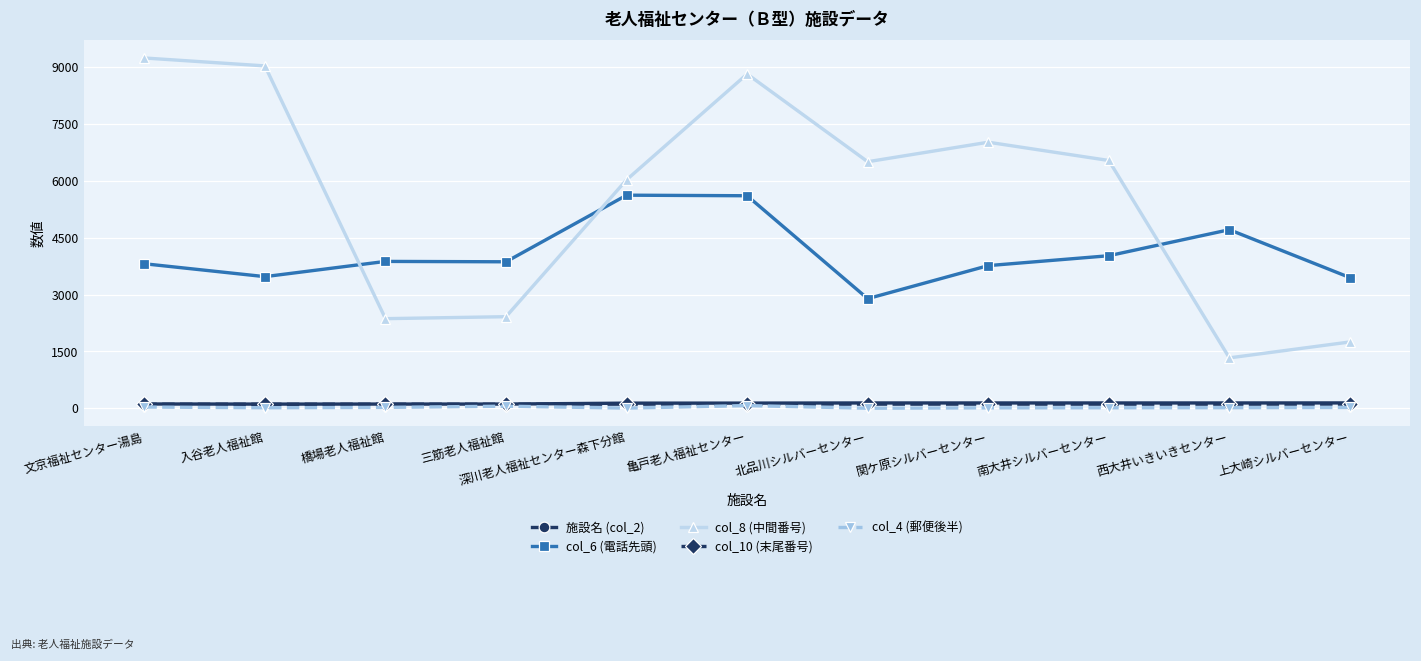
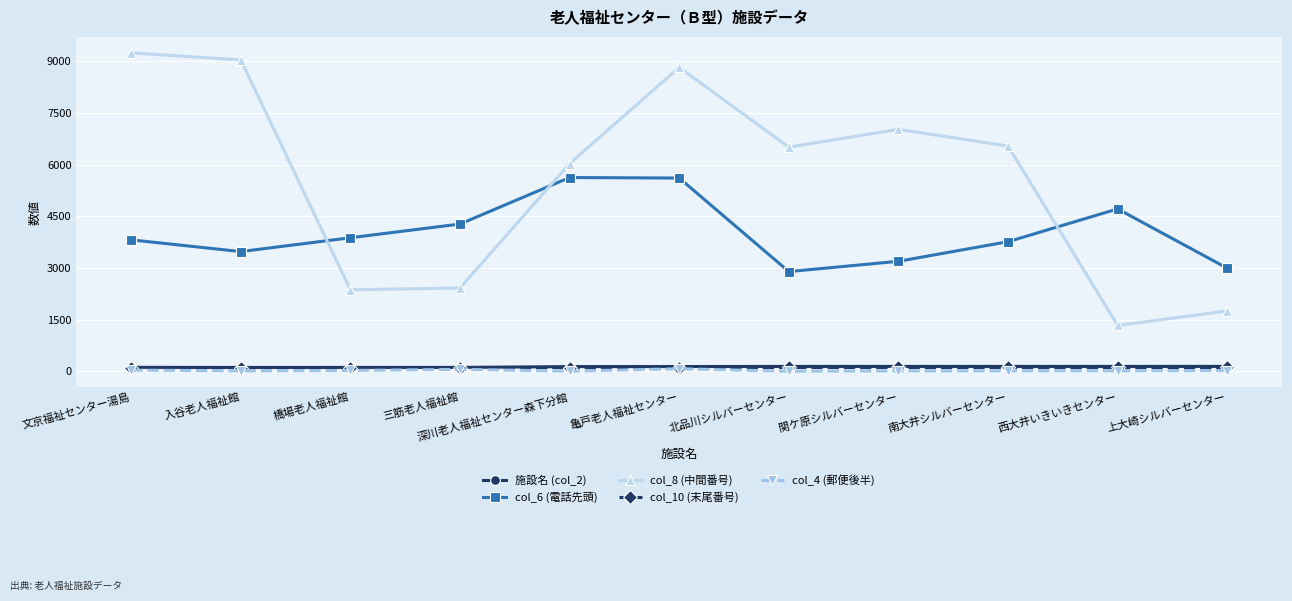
  {
    "col_6 (電話先頭)": {
      "文京福祉センター湯島": 3800,
      "入谷老人福祉館": 3500,
      "橋場老人福祉館": 3900,
-     "三筋老人福祉館": 3900,
+     "三筋老人福祉館": 4300,
      "深川老人福祉センター森下分館": 5600,
      "亀戸老人福祉センター": 5600,
      "北品川シルバーセンター": 2900,
-     "関ケ原シルバーセンター": 3800,
-     "南大井シルバーセンター": 4000,
+     "関ケ原シルバーセンター": 3200,
+     "南大井シルバーセンター": 3800,
      "西大井いきいきセンター": 4700,
-     "上大崎シルバーセンター": 3400
+     "上大崎シルバーセンター": 3000
    }
  }
